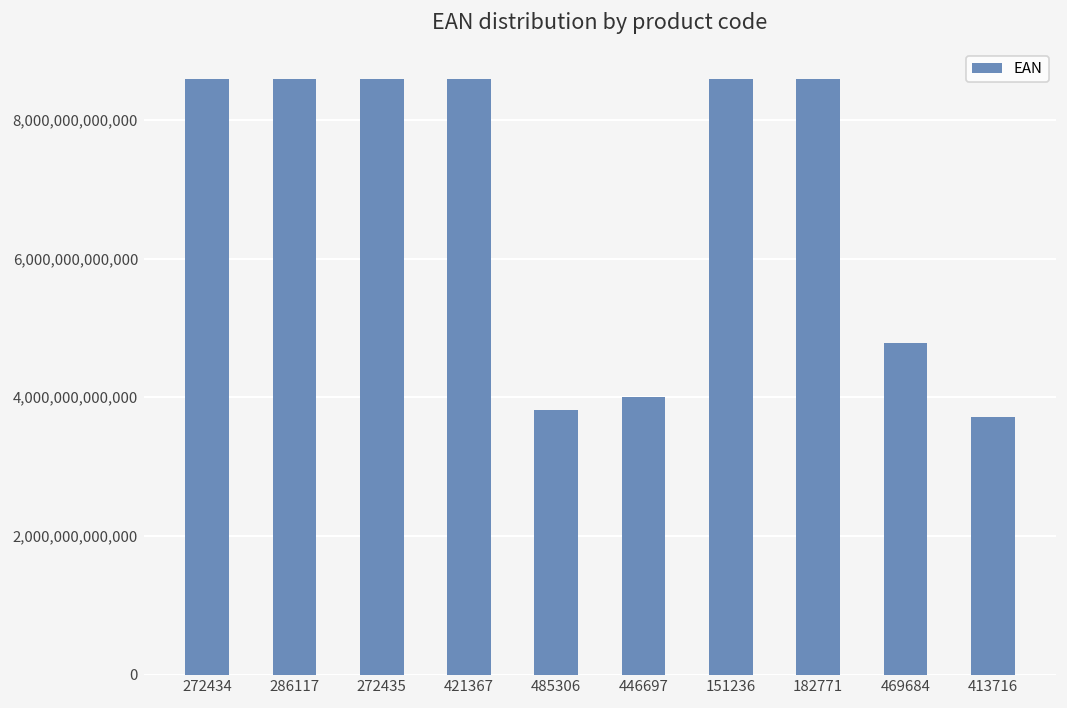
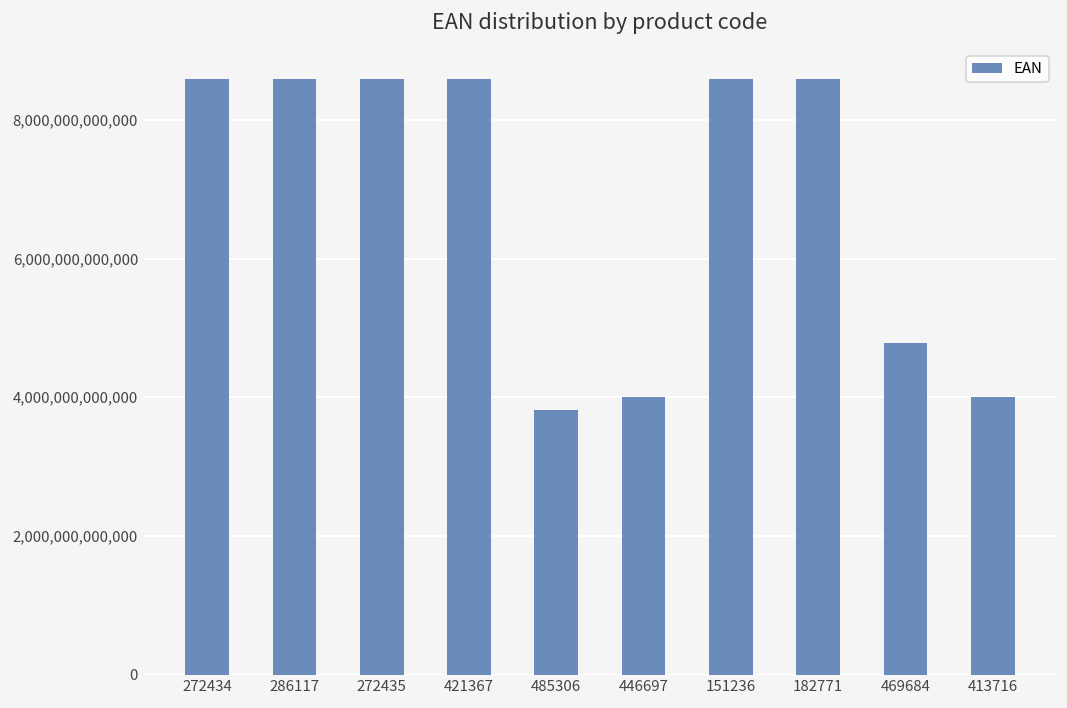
  {
    "272434": "8,600,000,000,000",
    "286117": "8,600,000,000,000",
    "272435": "8,600,000,000,000",
    "421367": "8,600,000,000,000",
    "485306": "3,800,000,000,000",
    "446697": "4,000,000,000,000",
    "151236": "8,600,000,000,000",
    "182771": "8,600,000,000,000",
    "469684": "4,800,000,000,000",
-   "413716": "3,700,000,000,000"
+   "413716": "4,000,000,000,000"
  }
